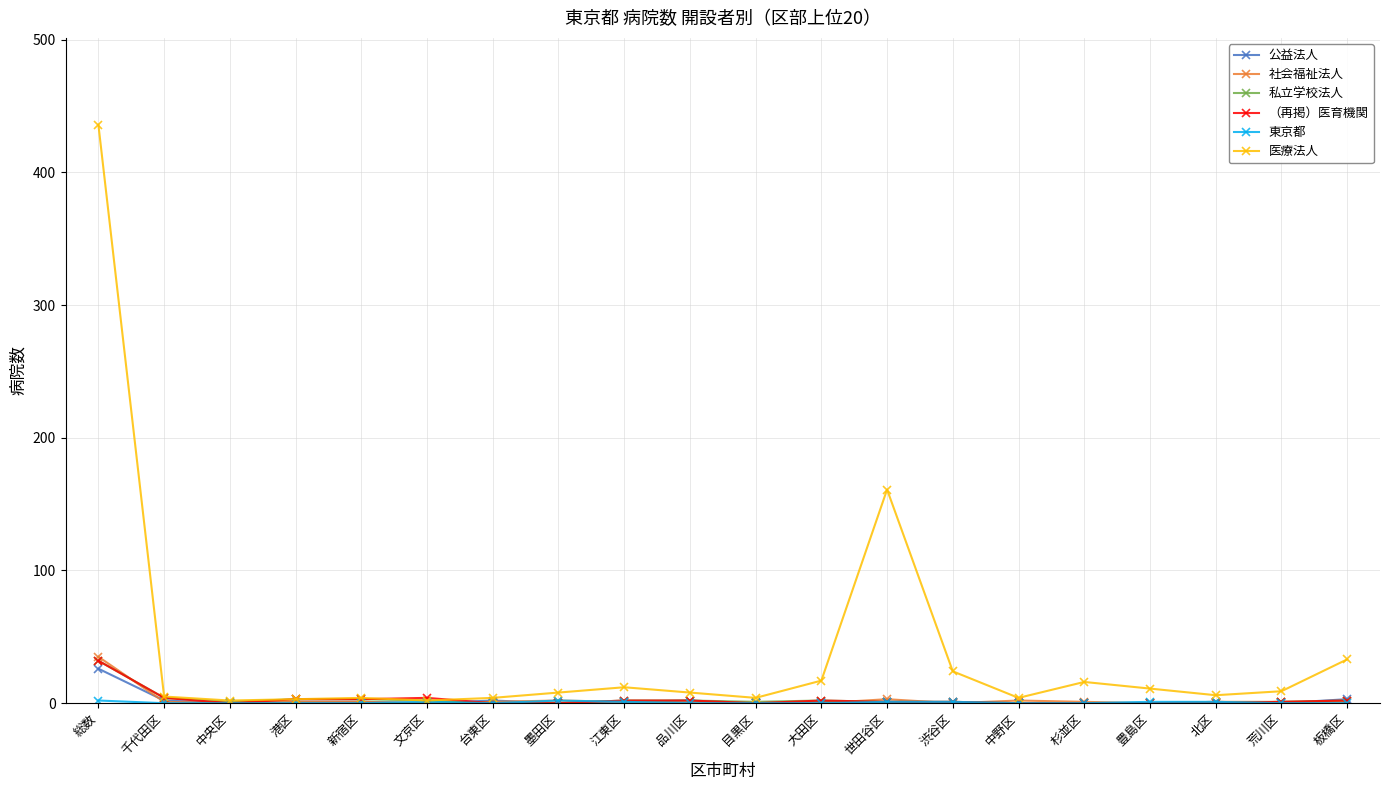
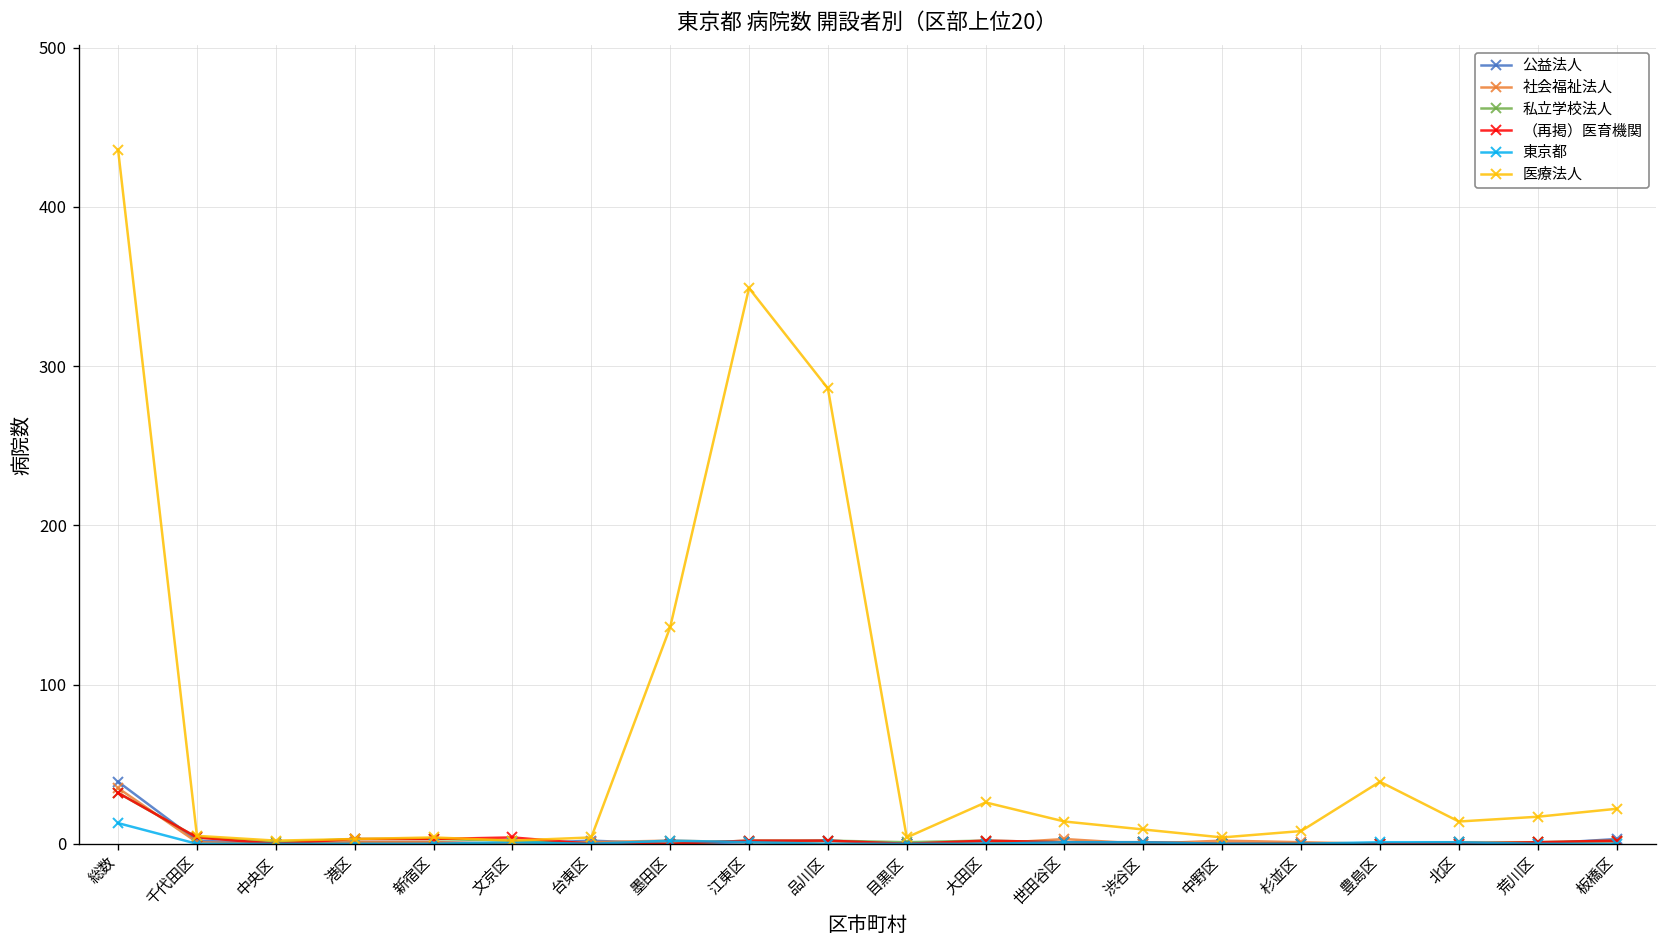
  {
    "公益法人": {
-     "総数": 26
+     "総数": 39
    },
    "社会福祉法人": {
      "総数": 35,
      "世田谷区": 3,
      "中野区": 2
    },
    "（再掲）医育機関": {
      "文京区": 4
    },
    "東京都": {
-     "総数": 2
+     "総数": 13
    },
    "医療法人": {
      "総数": 436,
      "台東区": 4,
-     "墨田区": 8,
-     "江東区": 12,
-     "品川区": 8,
+     "墨田区": 136,
+     "江東区": 349,
+     "品川区": 286,
      "目黒区": 4,
-     "大田区": 17,
-     "世田谷区": 161,
-     "渋谷区": 24,
+     "大田区": 26,
+     "世田谷区": 14,
+     "渋谷区": 9,
      "中野区": 4,
-     "杉並区": 16,
-     "豊島区": 11,
-     "北区": 6,
-     "荒川区": 9,
-     "板橋区": 33
+     "杉並区": 8,
+     "豊島区": 39,
+     "北区": 14,
+     "荒川区": 17,
+     "板橋区": 22
    }
  }
